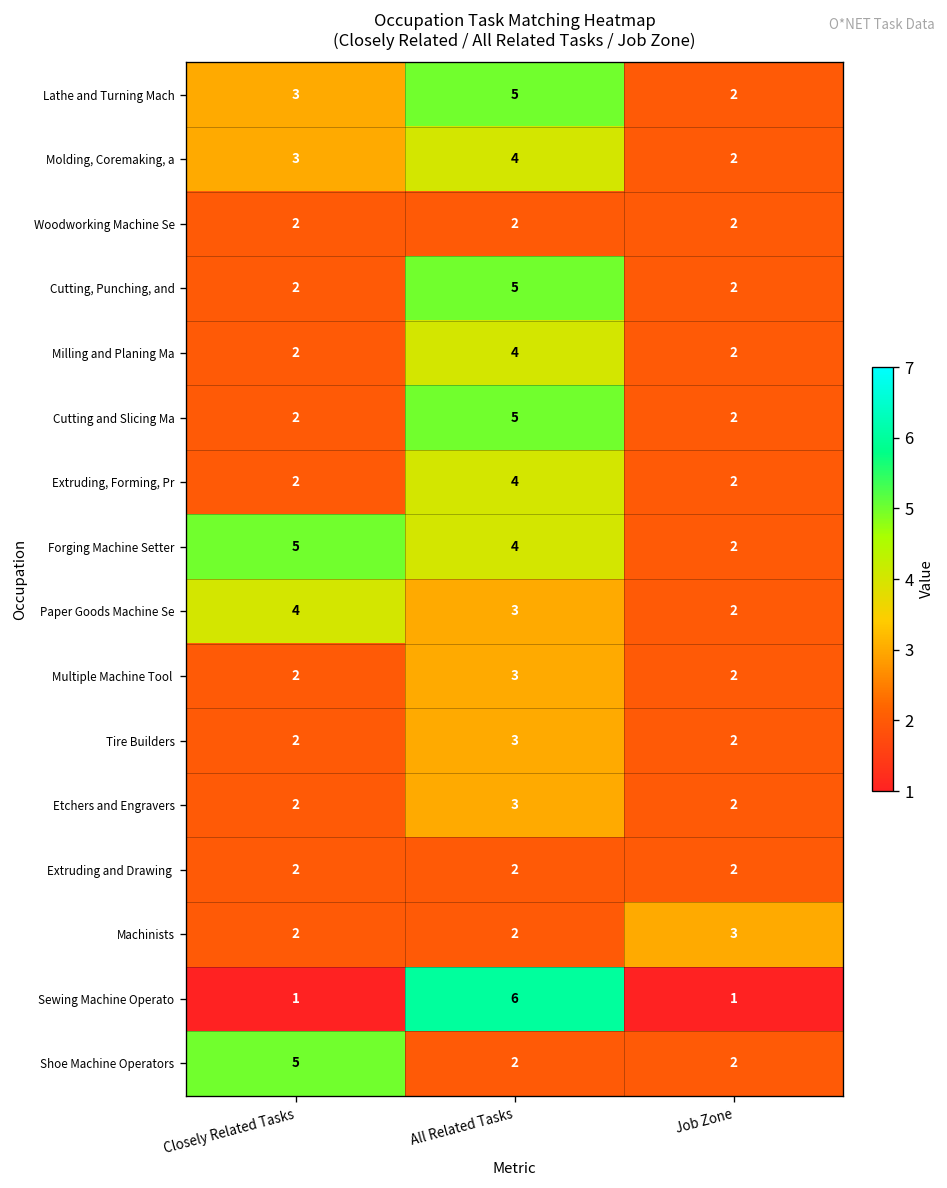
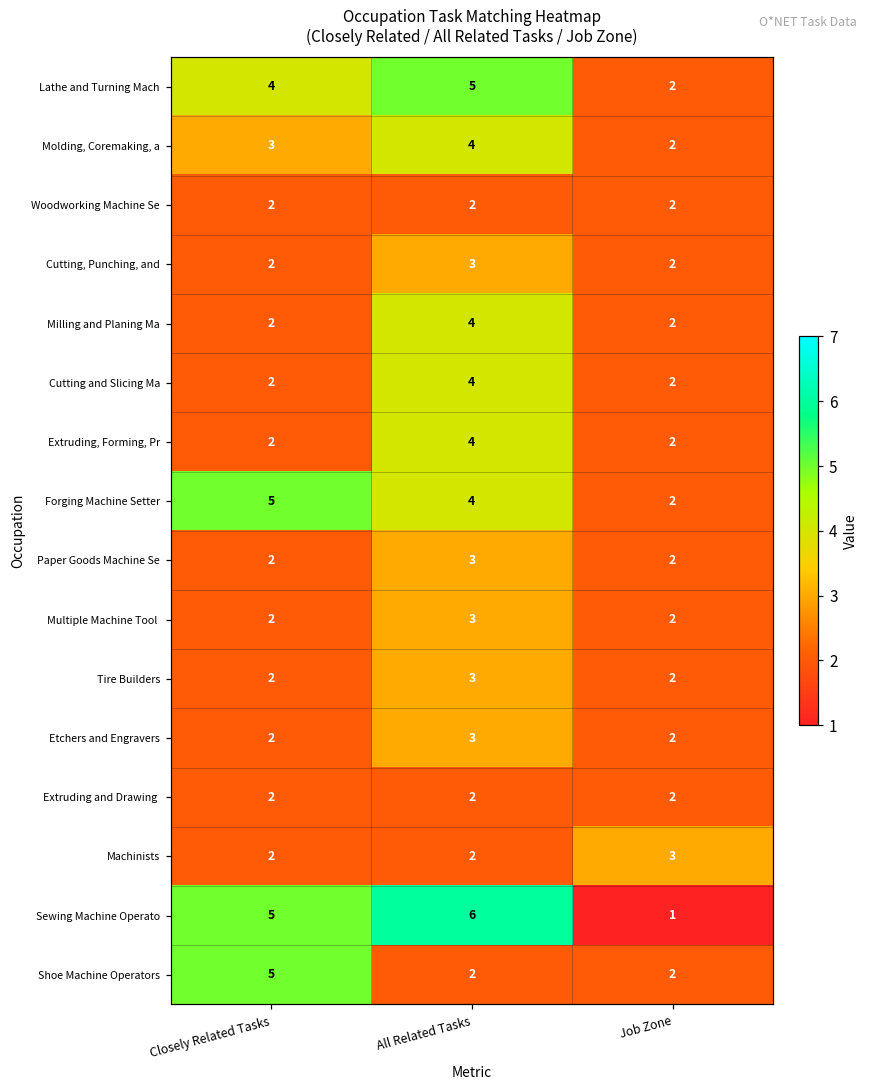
  {
    "Lathe and Turning Mach": {
-     "Closely Related Tasks": 3,
+     "Closely Related Tasks": 4,
      "All Related Tasks": 5,
      "Job Zone": 2
    },
    "Molding, Coremaking, a": {
      "Closely Related Tasks": 3,
      "All Related Tasks": 4,
      "Job Zone": 2
    },
    "Woodworking Machine Se": {
      "Closely Related Tasks": 2,
      "All Related Tasks": 2,
      "Job Zone": 2
    },
    "Cutting, Punching, and": {
      "Closely Related Tasks": 2,
-     "All Related Tasks": 5,
+     "All Related Tasks": 3,
      "Job Zone": 2
    },
    "Milling and Planing Ma": {
      "Closely Related Tasks": 2,
      "All Related Tasks": 4,
      "Job Zone": 2
    },
    "Cutting and Slicing Ma": {
      "Closely Related Tasks": 2,
-     "All Related Tasks": 5,
+     "All Related Tasks": 4,
      "Job Zone": 2
    },
    "Extruding, Forming, Pr": {
      "Closely Related Tasks": 2,
      "All Related Tasks": 4,
      "Job Zone": 2
    },
    "Forging Machine Setter": {
      "Closely Related Tasks": 5,
      "All Related Tasks": 4,
      "Job Zone": 2
    },
    "Paper Goods Machine Se": {
-     "Closely Related Tasks": 4,
+     "Closely Related Tasks": 2,
      "All Related Tasks": 3,
      "Job Zone": 2
    },
    "Multiple Machine Tool": {
      "Closely Related Tasks": 2,
      "All Related Tasks": 3,
      "Job Zone": 2
    },
    "Tire Builders": {
      "Closely Related Tasks": 2,
      "All Related Tasks": 3,
      "Job Zone": 2
    },
    "Etchers and Engravers": {
      "Closely Related Tasks": 2,
      "All Related Tasks": 3,
      "Job Zone": 2
    },
    "Extruding and Drawing": {
      "Closely Related Tasks": 2,
      "All Related Tasks": 2,
      "Job Zone": 2
    },
    "Machinists": {
      "Closely Related Tasks": 2,
      "All Related Tasks": 2,
      "Job Zone": 3
    },
    "Sewing Machine Operato": {
-     "Closely Related Tasks": 1,
+     "Closely Related Tasks": 5,
      "All Related Tasks": 6,
      "Job Zone": 1
    },
    "Shoe Machine Operators": {
      "Closely Related Tasks": 5,
      "All Related Tasks": 2,
      "Job Zone": 2
    }
  }
